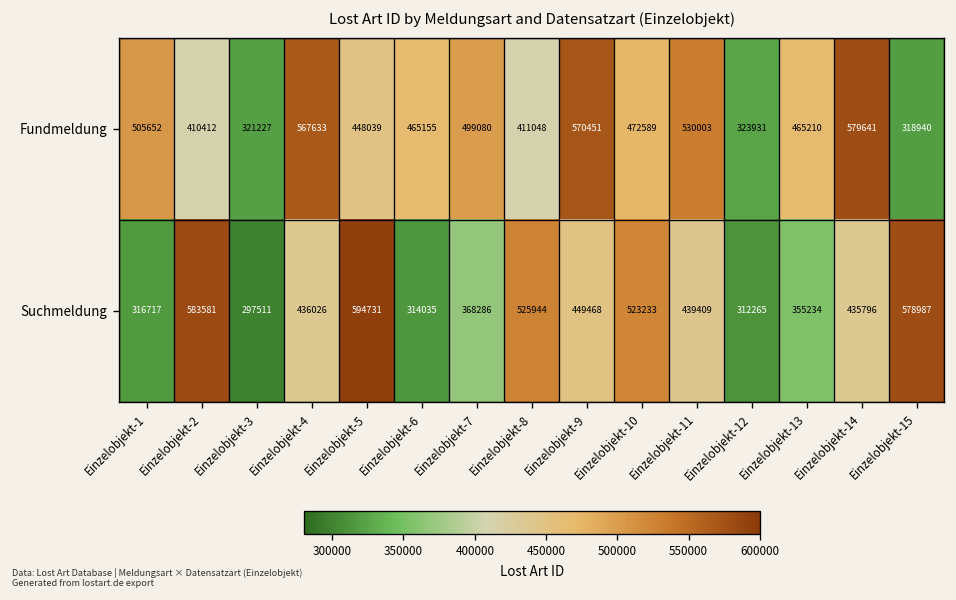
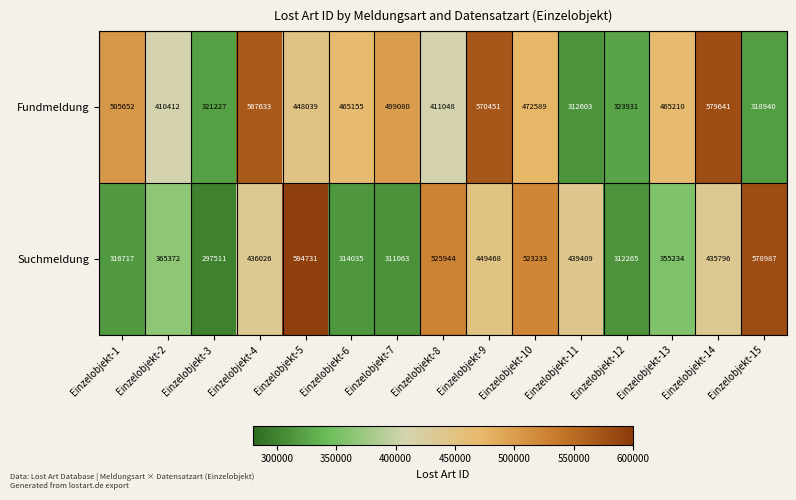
  {
    "Fundmeldung": {
      "Einzelobjekt-1": 505652,
      "Einzelobjekt-2": 410412,
      "Einzelobjekt-3": 321227,
      "Einzelobjekt-4": 567633,
      "Einzelobjekt-5": 448039,
      "Einzelobjekt-6": 465155,
      "Einzelobjekt-7": 499080,
      "Einzelobjekt-8": 411048,
      "Einzelobjekt-9": 570451,
      "Einzelobjekt-10": 472589,
-     "Einzelobjekt-11": 530003,
+     "Einzelobjekt-11": 312603,
      "Einzelobjekt-12": 323931,
      "Einzelobjekt-13": 465210,
      "Einzelobjekt-14": 579641,
      "Einzelobjekt-15": 318940
    },
    "Suchmeldung": {
      "Einzelobjekt-1": 316717,
-     "Einzelobjekt-2": 583581,
+     "Einzelobjekt-2": 365372,
      "Einzelobjekt-3": 297511,
      "Einzelobjekt-4": 436026,
      "Einzelobjekt-5": 594731,
      "Einzelobjekt-6": 314035,
-     "Einzelobjekt-7": 368286,
+     "Einzelobjekt-7": 311063,
      "Einzelobjekt-8": 525944,
      "Einzelobjekt-9": 449468,
      "Einzelobjekt-10": 523233,
      "Einzelobjekt-11": 439409,
      "Einzelobjekt-12": 312265,
      "Einzelobjekt-13": 355234,
      "Einzelobjekt-14": 435796,
      "Einzelobjekt-15": 578987
    }
  }
